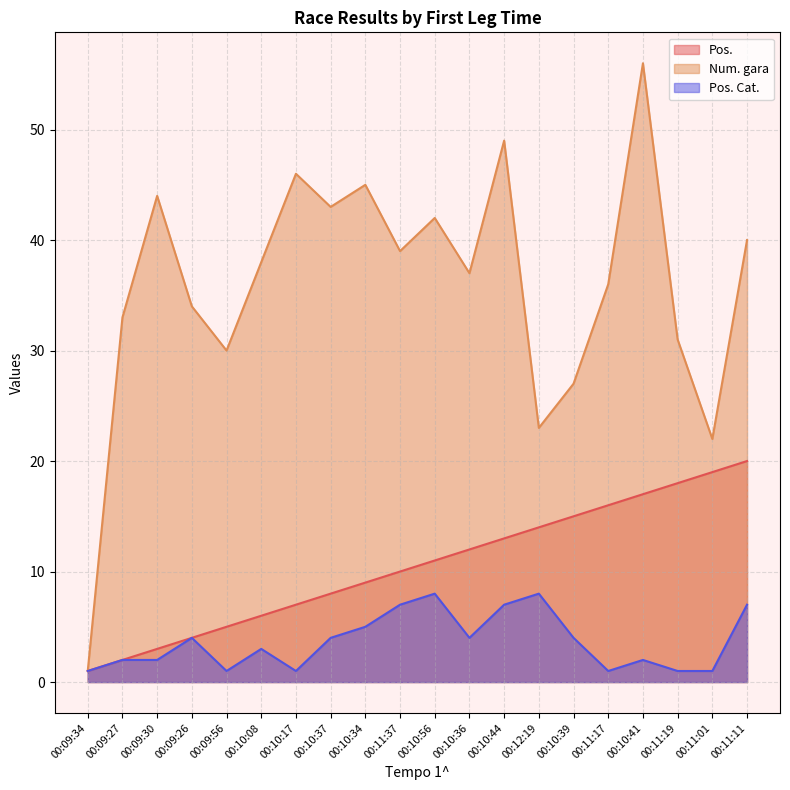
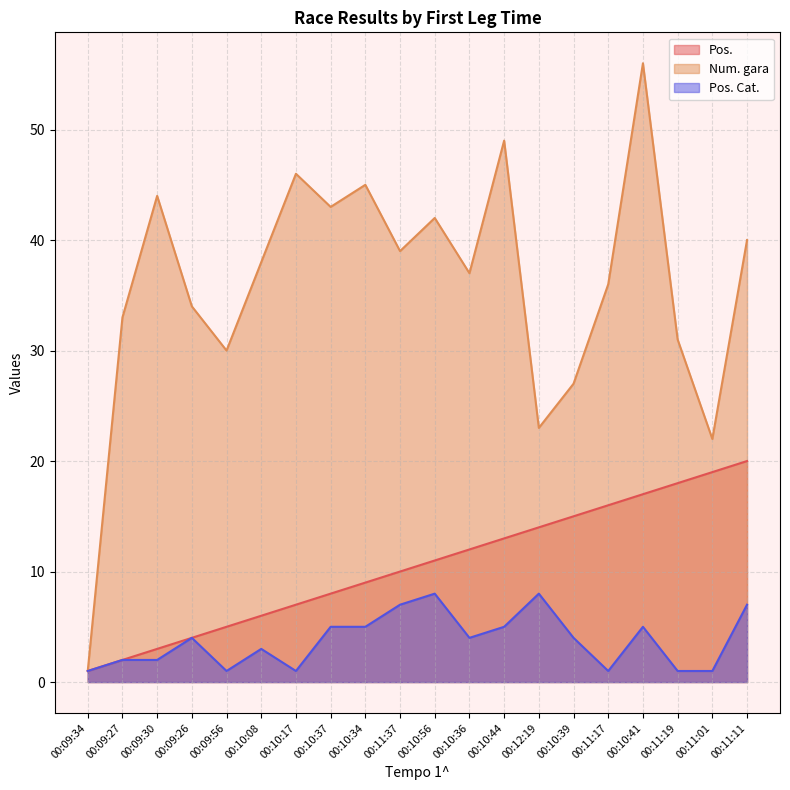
  {
    "Pos. Cat.": {
      "00:09:30": 2,
      "00:09:56": 1,
      "00:10:08": 3,
      "00:10:17": 1,
-     "00:10:37": 4,
+     "00:10:37": 5,
      "00:10:34": 5,
      "00:11:37": 7,
      "00:10:56": 8,
      "00:10:36": 4,
-     "00:10:44": 7,
+     "00:10:44": 5,
      "00:12:19": 8,
      "00:10:39": 4,
      "00:11:17": 1,
-     "00:10:41": 2,
+     "00:10:41": 5,
      "00:11:19": 1,
      "00:11:01": 1,
      "00:11:11": 7
    }
  }
